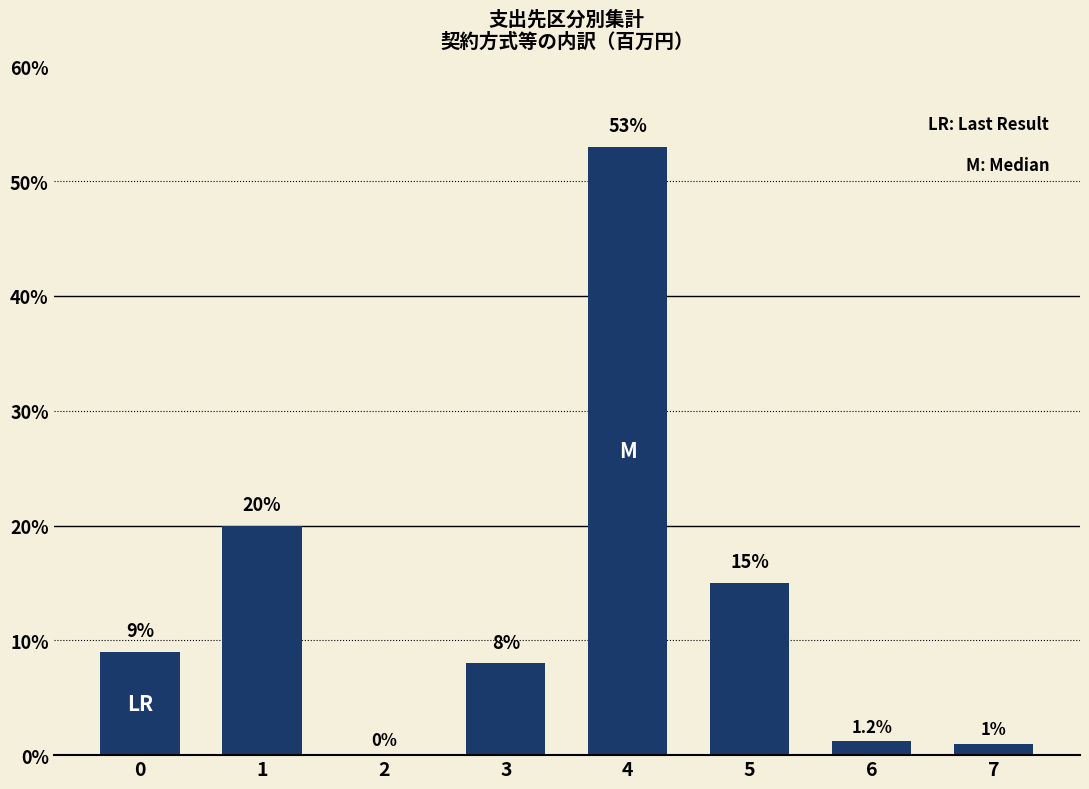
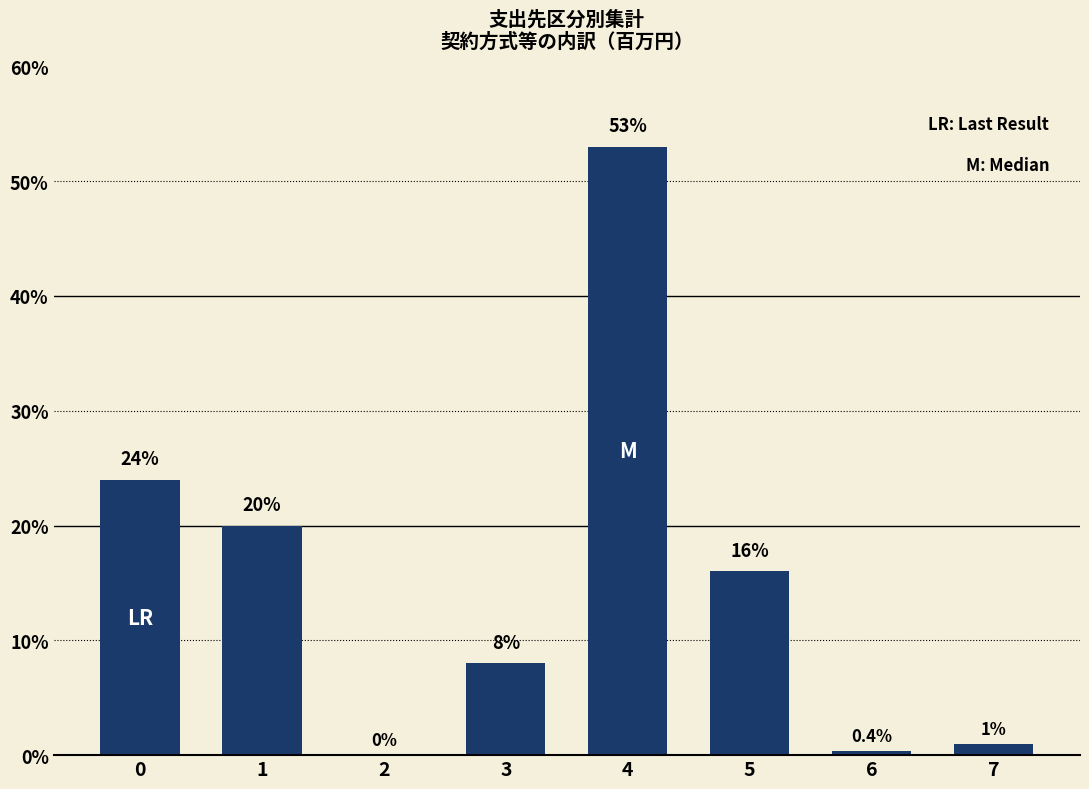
  {
-   "0": "9%",
+   "0": "24%",
    "1": "20%",
    "2": "0%",
    "3": "8%",
    "4": "53%",
-   "5": "15%",
-   "6": "1.2%",
+   "5": "16%",
+   "6": "0.4%",
    "7": "1%"
  }
